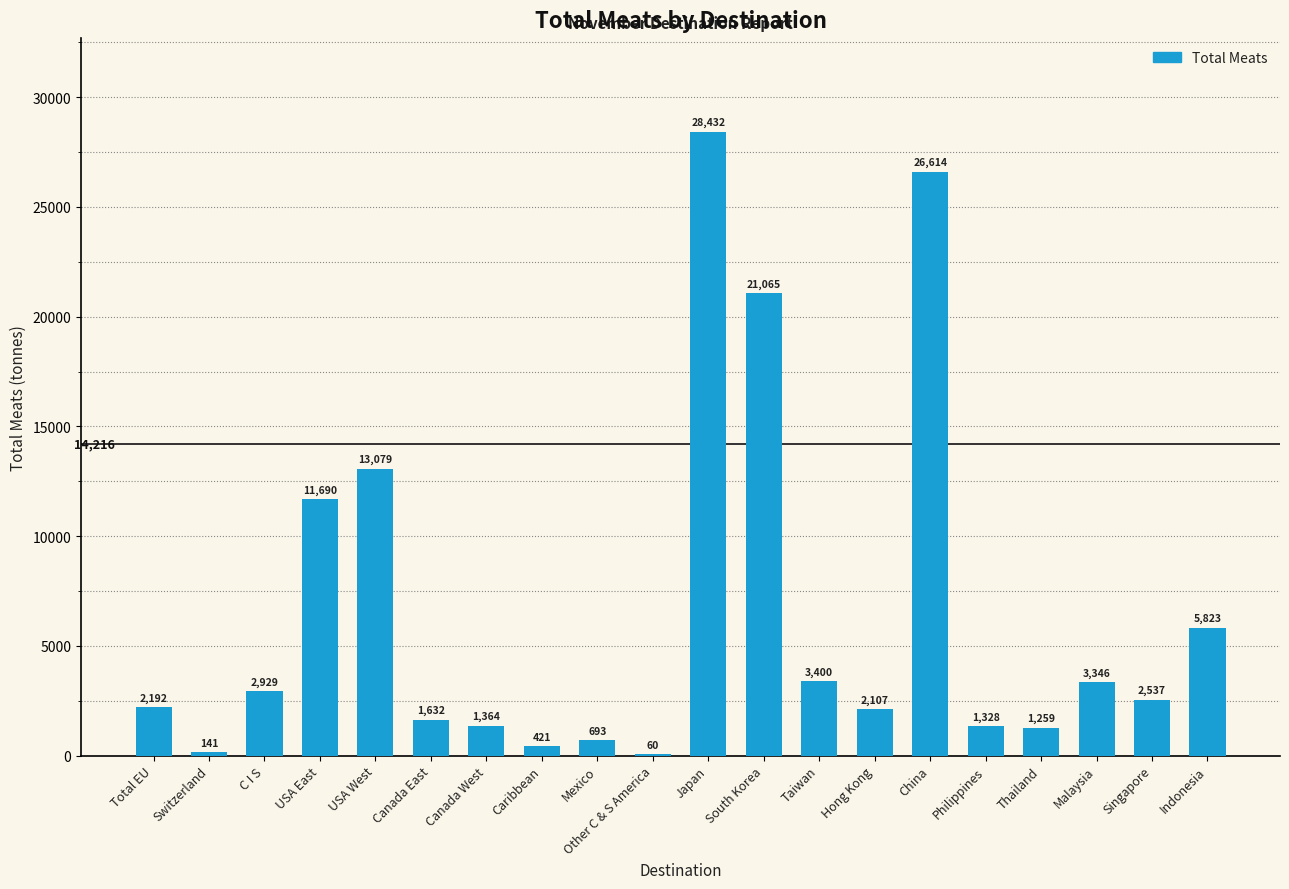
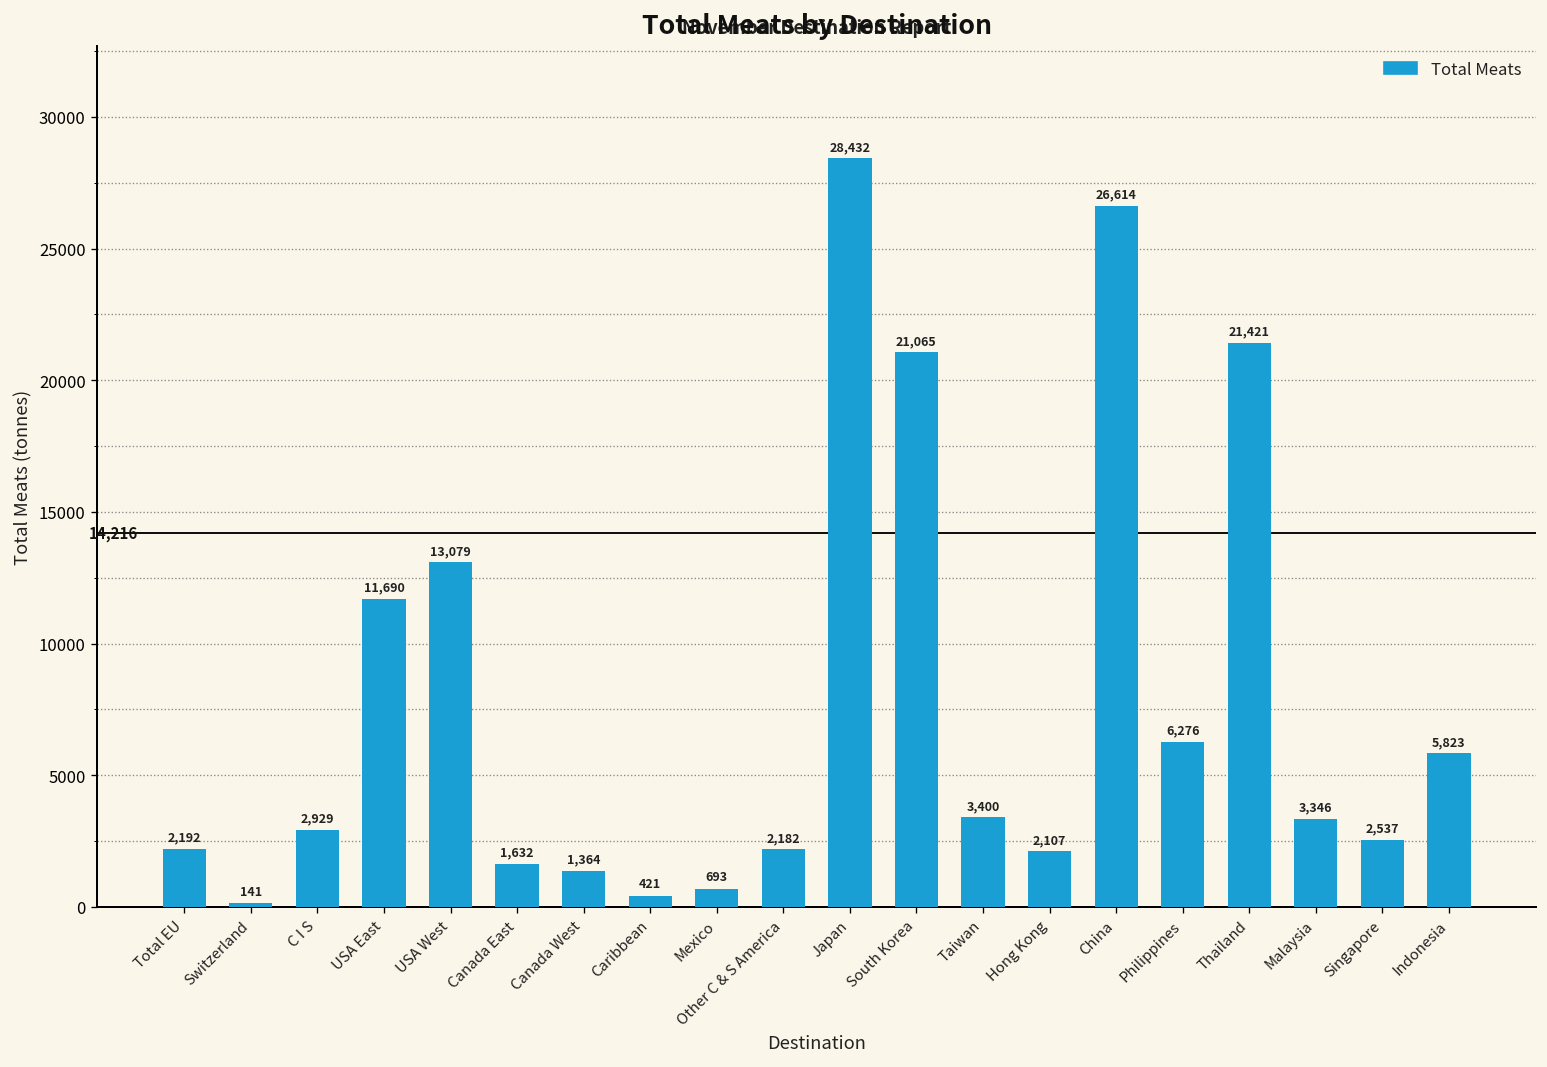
  {
    "Total EU": "2,192",
    "Switzerland": "141",
    "C I S": "2,929",
    "USA East": "11,690",
    "USA West": "13,079",
    "Canada East": "1,632",
    "Canada West": "1,364",
    "Caribbean": "421",
    "Mexico": "693",
-   "Other C & S America": "60",
+   "Other C & S America": "2,182",
    "Japan": "28,432",
    "South Korea": "21,065",
    "Taiwan": "3,400",
    "Hong Kong": "2,107",
    "China": "26,614",
-   "Philippines": "1,328",
-   "Thailand": "1,259",
+   "Philippines": "6,276",
+   "Thailand": "21,421",
    "Malaysia": "3,346",
    "Singapore": "2,537",
    "Indonesia": "5,823"
  }
